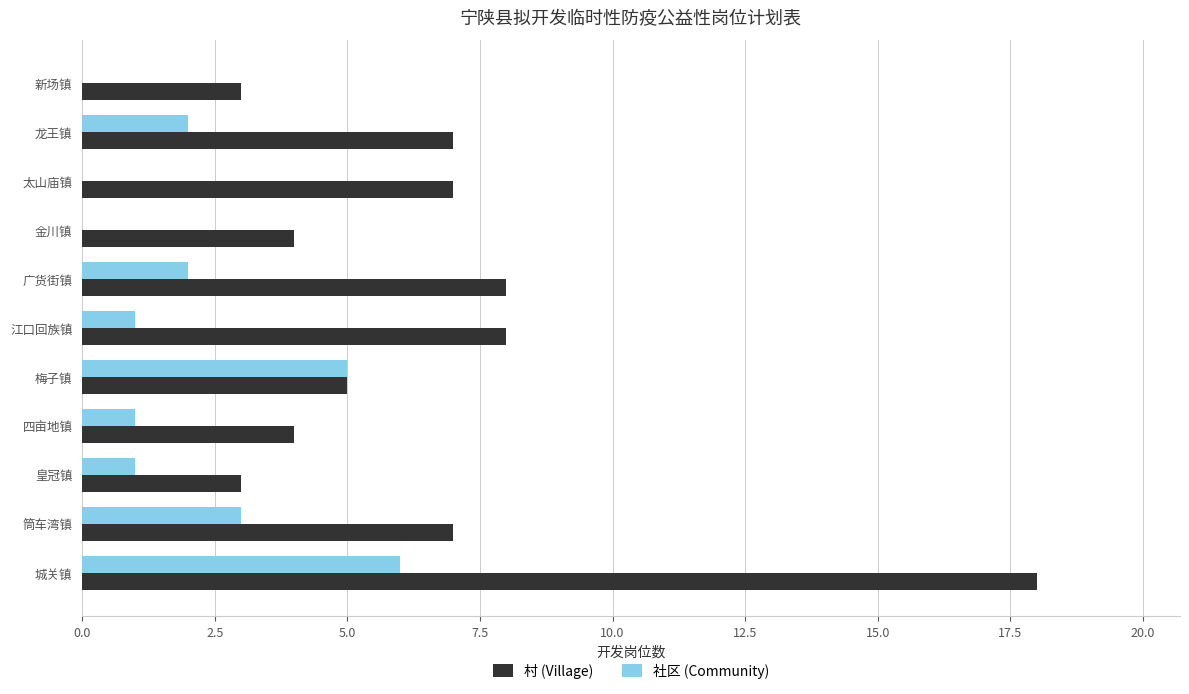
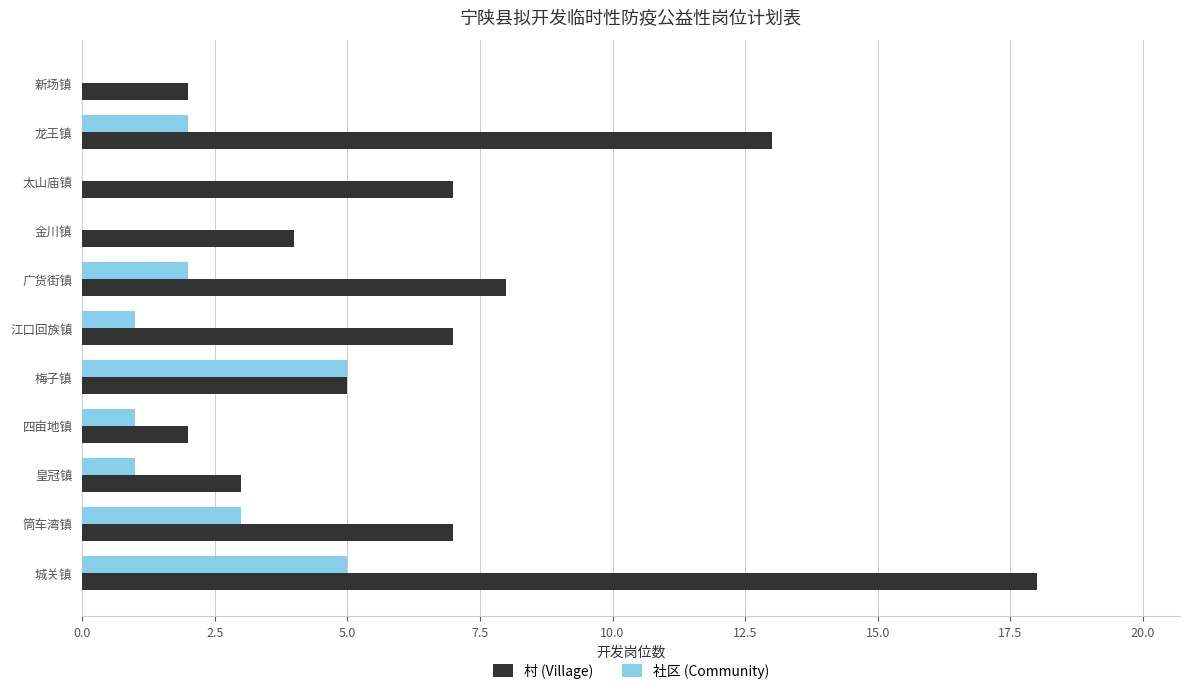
  {
    "村 (Village)": {
-     "新场镇": 3,
-     "龙王镇": 7,
+     "新场镇": 2,
+     "龙王镇": 13,
      "太山庙镇": 7,
      "金川镇": 4,
      "广货街镇": 8,
-     "江口回族镇": 8,
+     "江口回族镇": 7,
      "梅子镇": 5,
-     "四亩地镇": 4,
+     "四亩地镇": 2,
      "皇冠镇": 3,
      "筒车湾镇": 7,
      "城关镇": 18
    },
    "社区 (Community)": {
      "新场镇": 0,
      "龙王镇": 2,
      "太山庙镇": 0,
      "金川镇": 0,
      "广货街镇": 2,
      "江口回族镇": 1,
      "梅子镇": 5,
      "四亩地镇": 1,
      "皇冠镇": 1,
      "筒车湾镇": 3,
-     "城关镇": 6
+     "城关镇": 5
    }
  }
